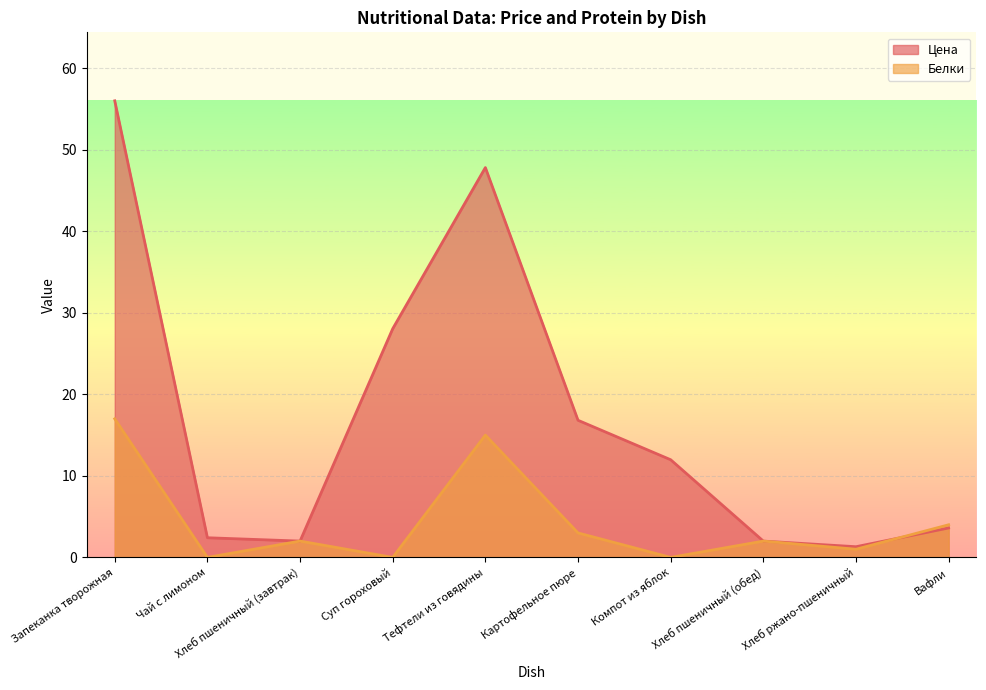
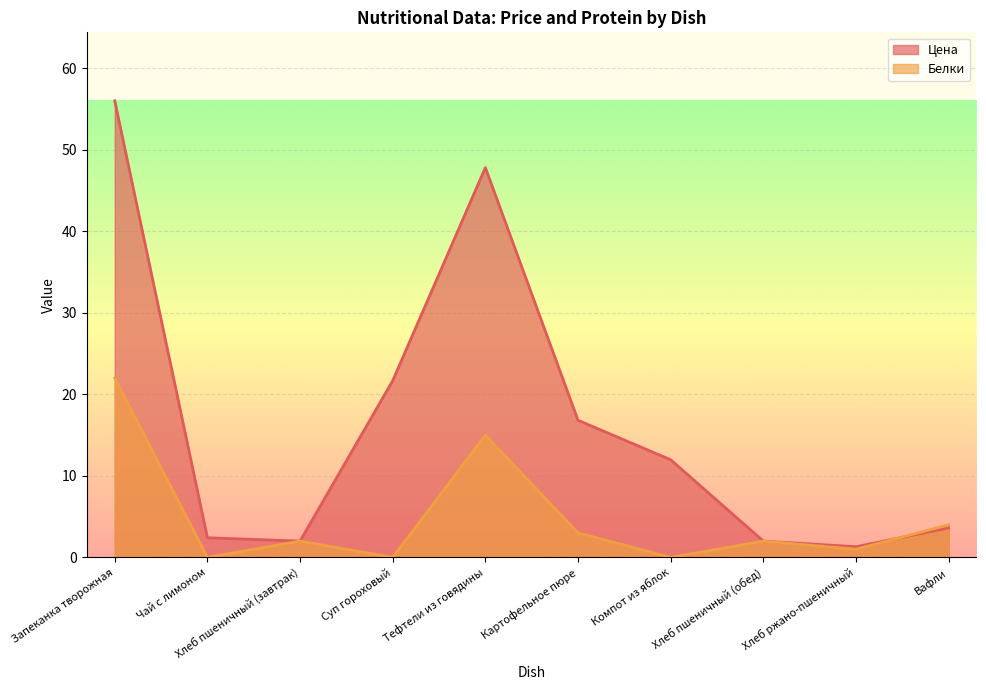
  {
    "Цена": {
      "Запеканка творожная": 56,
      "Чай с лимоном": 2,
-     "Суп гороховый": 28,
+     "Суп гороховый": 22,
      "Тефтели из говядины": 48,
      "Картофельное пюре": 17,
      "Компот из яблок": 12,
      "Вафли": 4
    },
    "Белки": {
-     "Запеканка творожная": 17,
+     "Запеканка творожная": 22,
      "Чай с лимоном": 0,
      "Суп гороховый": 0,
      "Тефтели из говядины": 15,
      "Картофельное пюре": 3,
      "Компот из яблок": 0,
      "Вафли": 4
    }
  }
